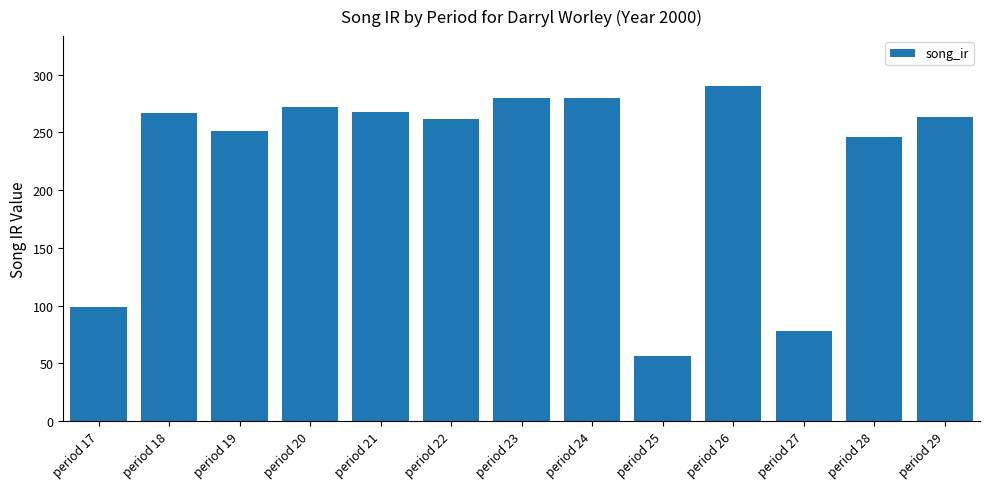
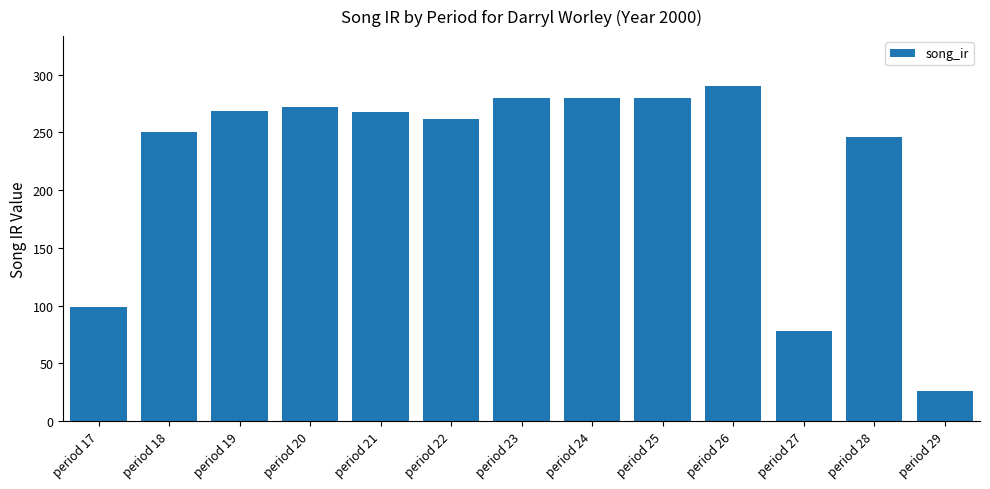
  {
    "period 17": 98,
-   "period 18": 267,
-   "period 19": 251,
+   "period 18": 250,
+   "period 19": 268,
    "period 20": 272,
    "period 21": 267,
    "period 22": 261,
    "period 23": 280,
    "period 24": 280,
-   "period 25": 56,
+   "period 25": 280,
    "period 26": 290,
    "period 27": 78,
    "period 28": 246,
-   "period 29": 263
+   "period 29": 26
  }
